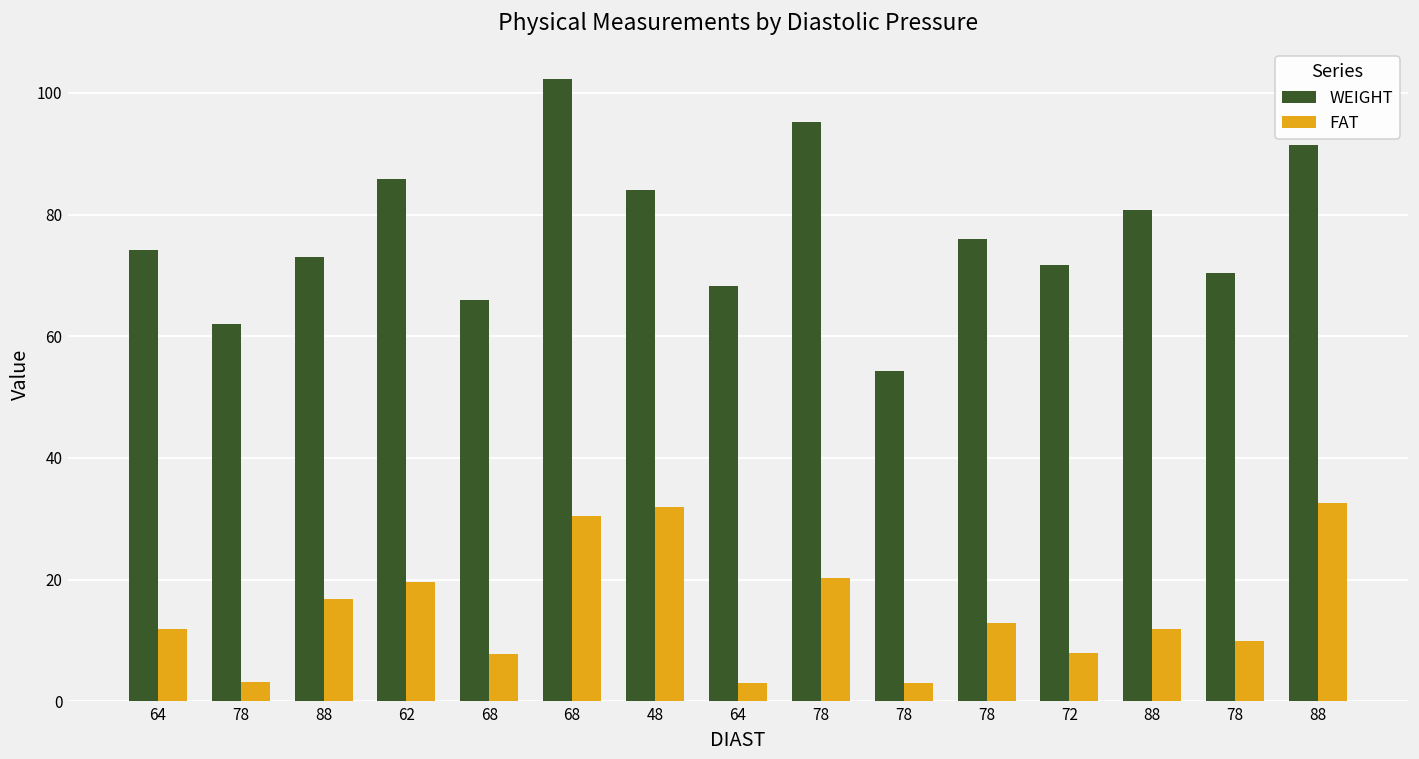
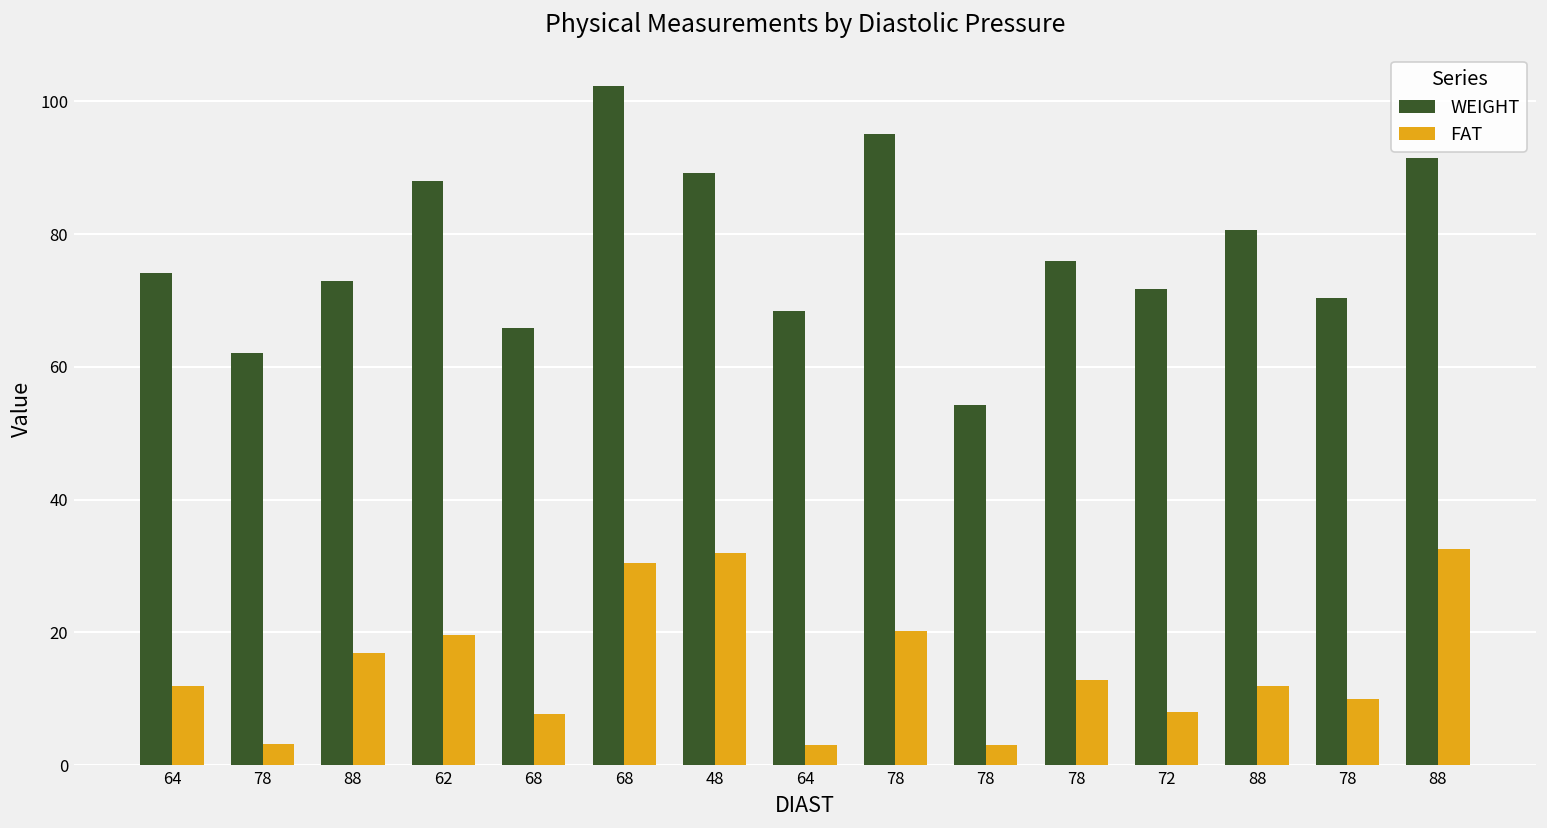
  {
    "WEIGHT": {
-     "62": 86,
-     "48": 84,
+     "62": 88,
+     "48": 89,
      "72": 72
    },
    "FAT": {
      "62": 20,
      "48": 32,
      "72": 8
    }
  }
